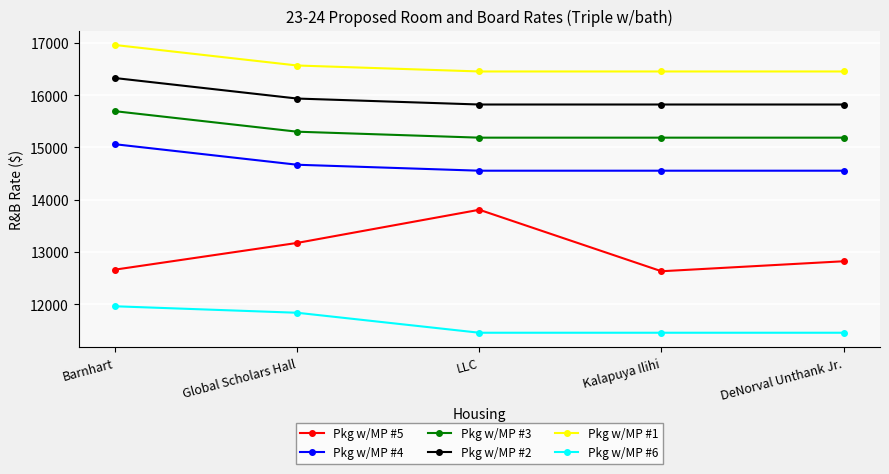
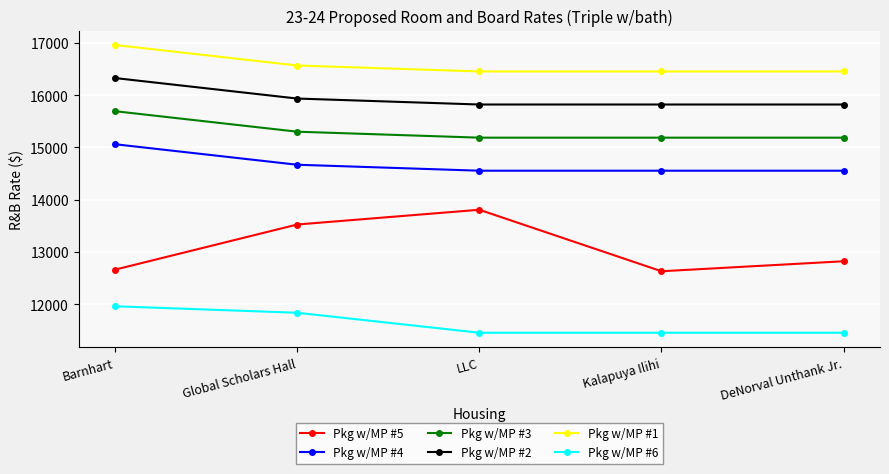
  {
    "Pkg w/MP #5": {
      "Barnhart": 12700,
-     "Global Scholars Hall": 13200,
+     "Global Scholars Hall": 13500,
      "LLC": 13800,
      "Kalapuya Ilihi": 12600,
      "DeNorval Unthank Jr.": 12800
    },
    "Pkg w/MP #4": {
      "Barnhart": 15100,
      "Global Scholars Hall": 14700,
      "LLC": 14600,
      "Kalapuya Ilihi": 14600,
      "DeNorval Unthank Jr.": 14600
    },
    "Pkg w/MP #3": {
      "Barnhart": 15700,
      "Global Scholars Hall": 15300,
      "LLC": 15200,
      "Kalapuya Ilihi": 15200,
      "DeNorval Unthank Jr.": 15200
    },
    "Pkg w/MP #2": {
      "Barnhart": 16300,
      "Global Scholars Hall": 15900,
      "LLC": 15800,
      "Kalapuya Ilihi": 15800,
      "DeNorval Unthank Jr.": 15800
    },
    "Pkg w/MP #1": {
      "Barnhart": 17000,
      "Global Scholars Hall": 16600,
      "LLC": 16500,
      "Kalapuya Ilihi": 16500,
      "DeNorval Unthank Jr.": 16500
    },
    "Pkg w/MP #6": {
      "Barnhart": 12000,
      "Global Scholars Hall": 11800,
      "LLC": 11500,
      "Kalapuya Ilihi": 11500,
      "DeNorval Unthank Jr.": 11500
    }
  }
